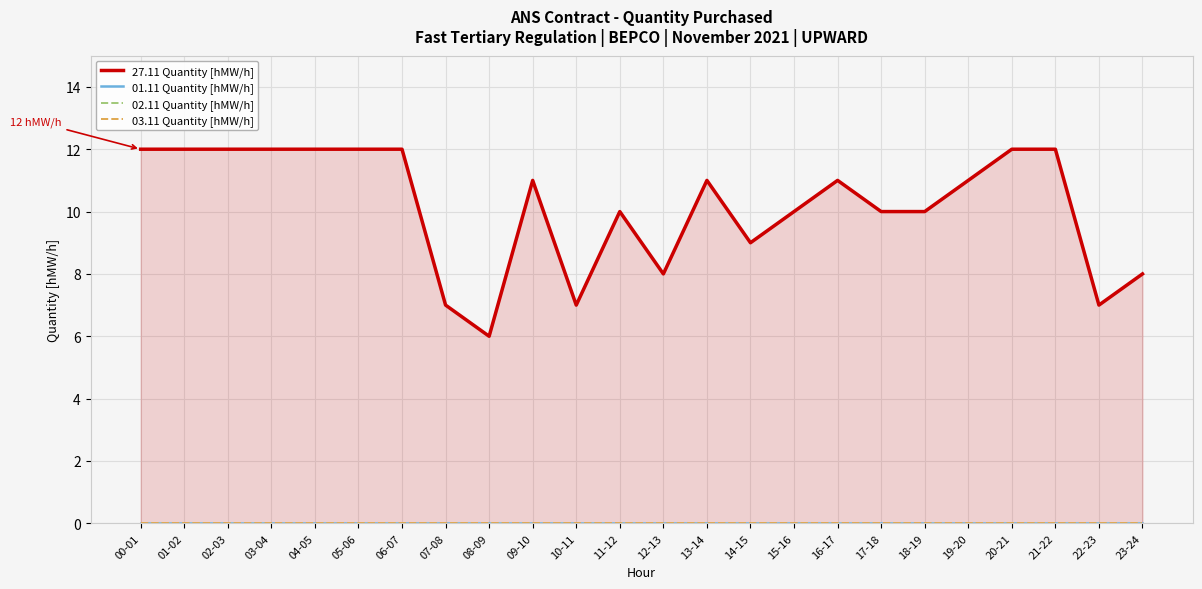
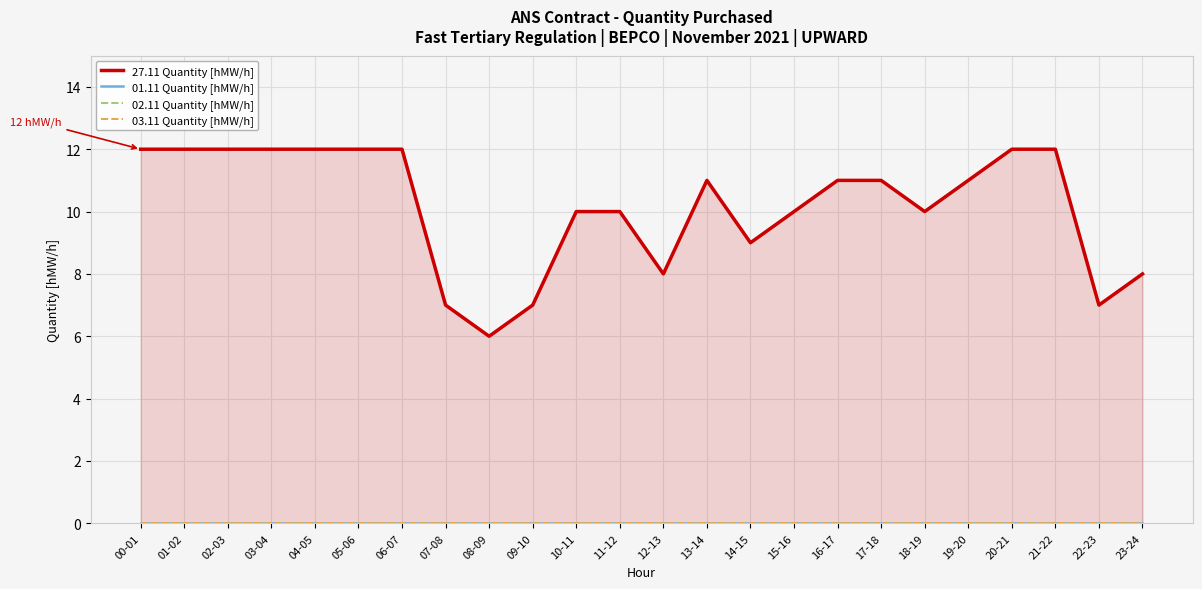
  {
    "27.11 Quantity [hMW/h]": {
      "01-02": 12,
      "02-03": 12,
      "03-04": 12,
      "04-05": 12,
      "05-06": 12,
      "06-07": 12,
      "07-08": 7,
      "08-09": 6,
-     "09-10": 11,
-     "10-11": 7,
+     "09-10": 7,
+     "10-11": 10,
      "11-12": 10,
      "12-13": 8,
      "13-14": 11,
      "14-15": 9,
      "15-16": 10,
      "16-17": 11,
-     "17-18": 10,
+     "17-18": 11,
      "18-19": 10,
      "19-20": 11,
      "20-21": 12,
      "21-22": 12,
      "22-23": 7,
      "23-24": 8
    },
    "03.11 Quantity [hMW/h]": {
      "00-01": 0,
      "01-02": 0,
      "02-03": 0,
      "03-04": 0,
      "04-05": 0,
      "05-06": 0,
      "06-07": 0,
      "07-08": 0,
      "08-09": 0,
      "09-10": 0,
      "10-11": 0,
      "11-12": 0,
      "12-13": 0,
      "13-14": 0,
      "14-15": 0,
      "15-16": 0,
      "16-17": 0,
      "17-18": 0,
      "18-19": 0,
      "19-20": 0,
      "20-21": 0,
      "21-22": 0,
      "22-23": 0,
      "23-24": 0
    }
  }
